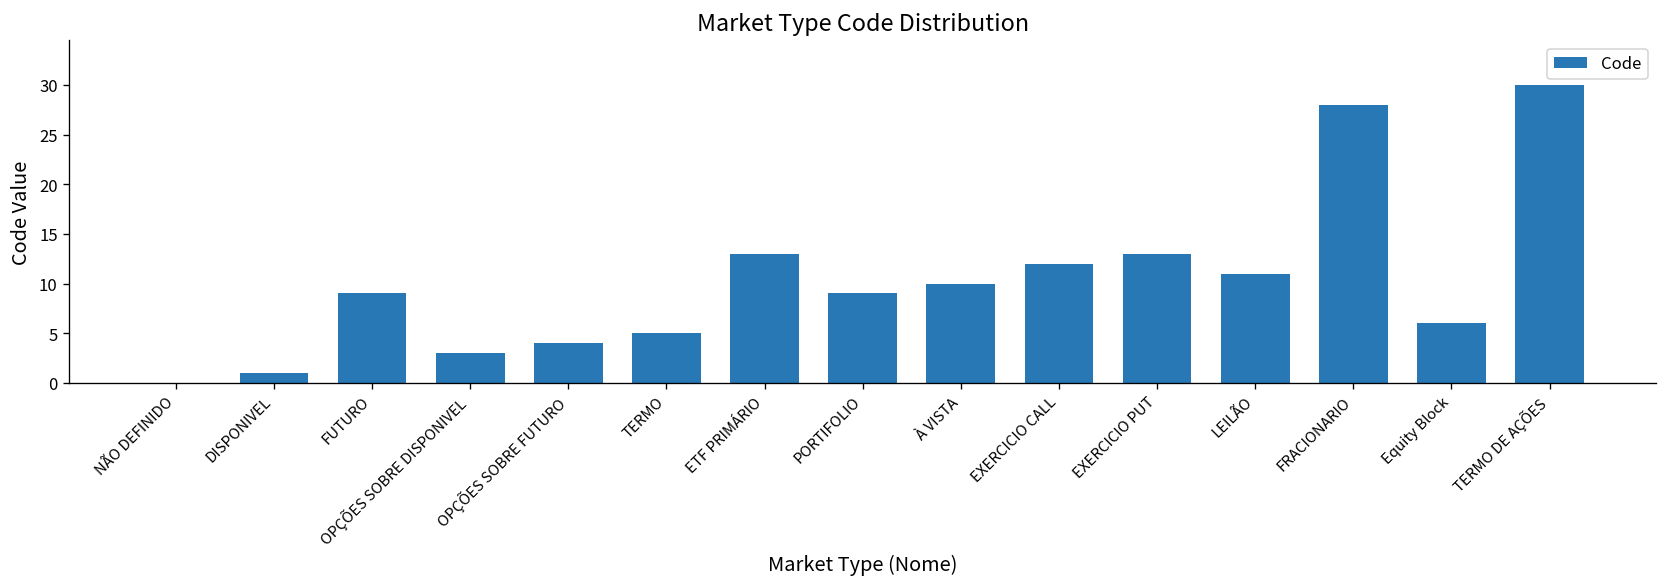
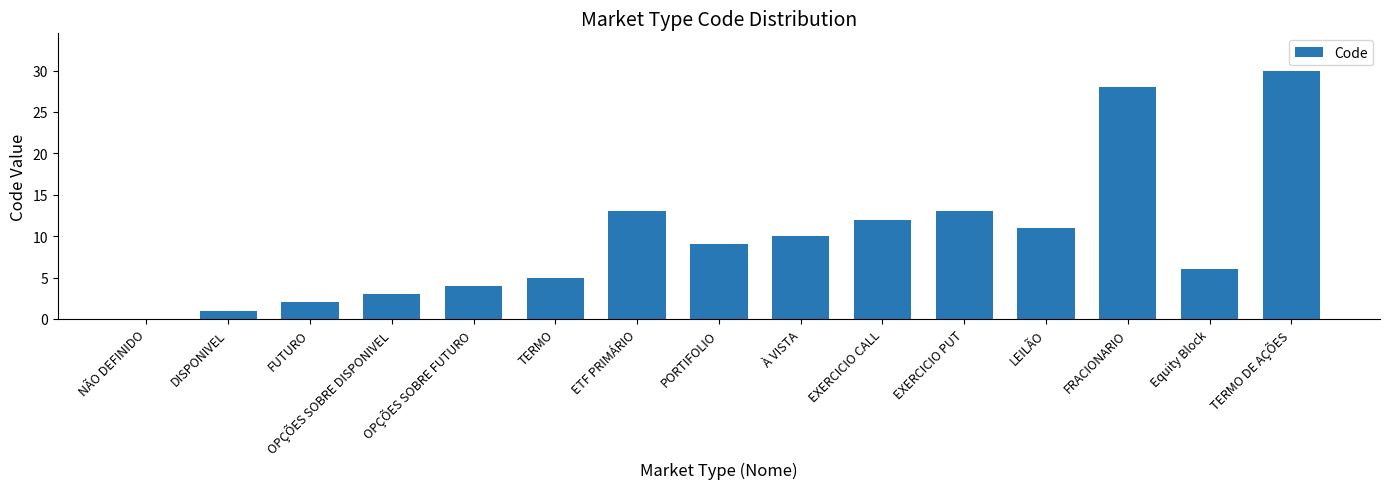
  {
    "NÃO DEFINIDO": 0,
    "DISPONIVEL": 1,
-   "FUTURO": 9,
+   "FUTURO": 2,
    "OPÇÕES SOBRE DISPONIVEL": 3,
    "OPÇÕES SOBRE FUTURO": 4,
    "TERMO": 5,
    "ETF PRIMÁRIO": 13,
    "PORTIFOLIO": 9,
    "À VISTA": 10,
    "EXERCICIO CALL": 12,
    "EXERCICIO PUT": 13,
    "LEILÃO": 11,
    "FRACIONARIO": 28,
    "Equity Block": 6,
    "TERMO DE AÇÕES": 30
  }
